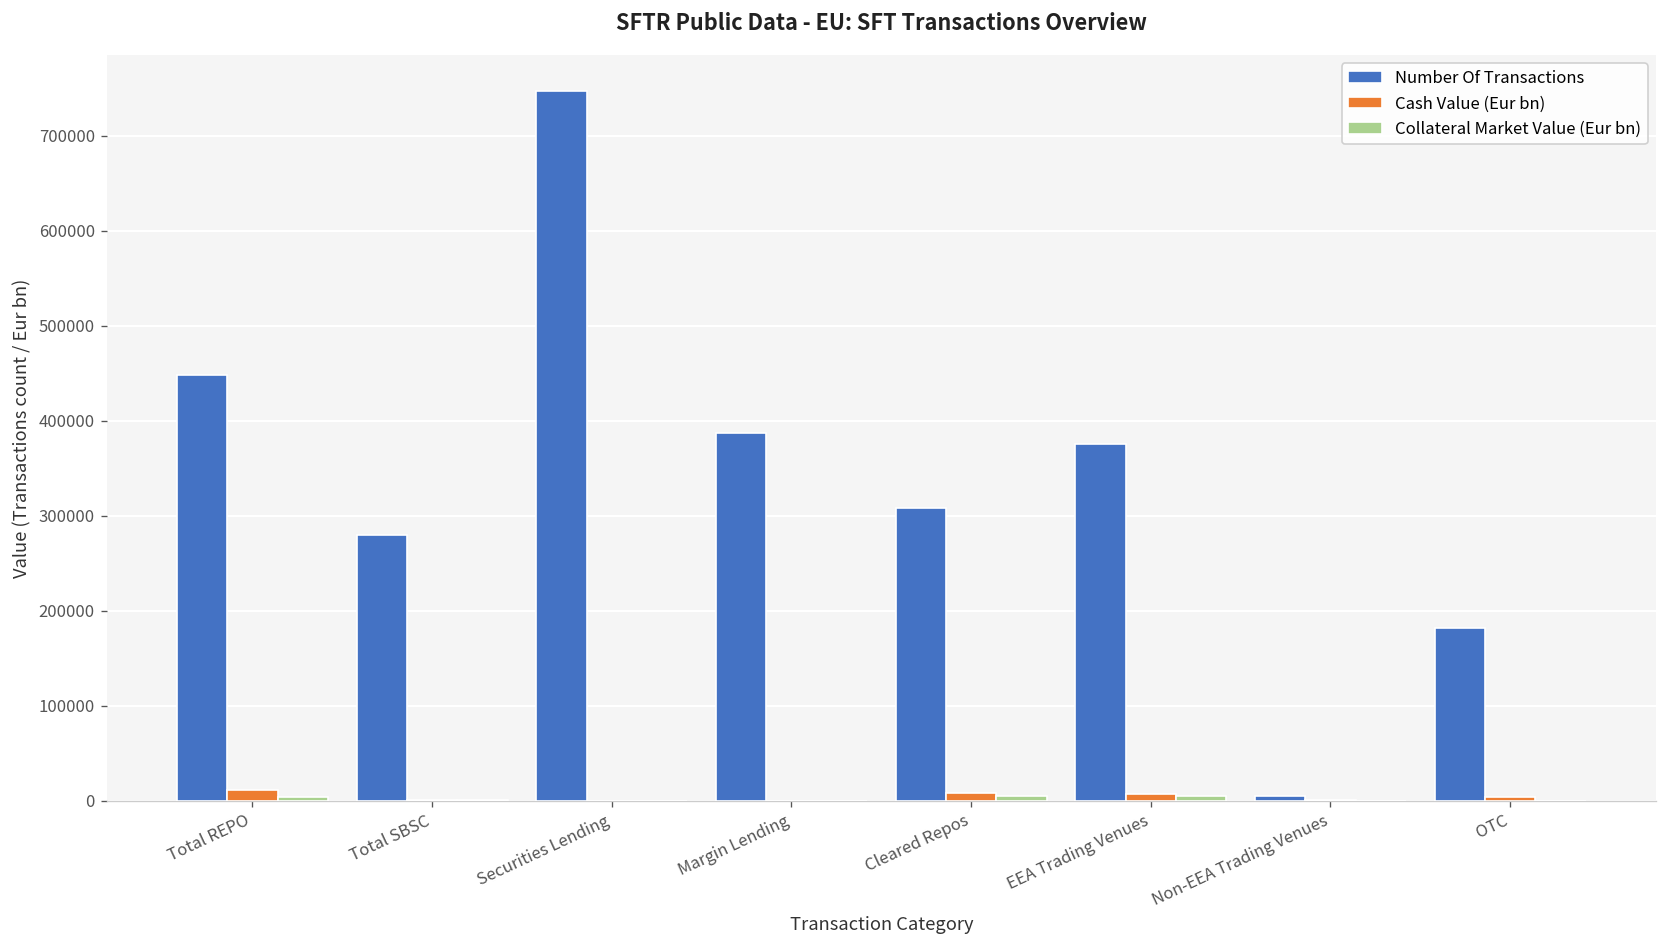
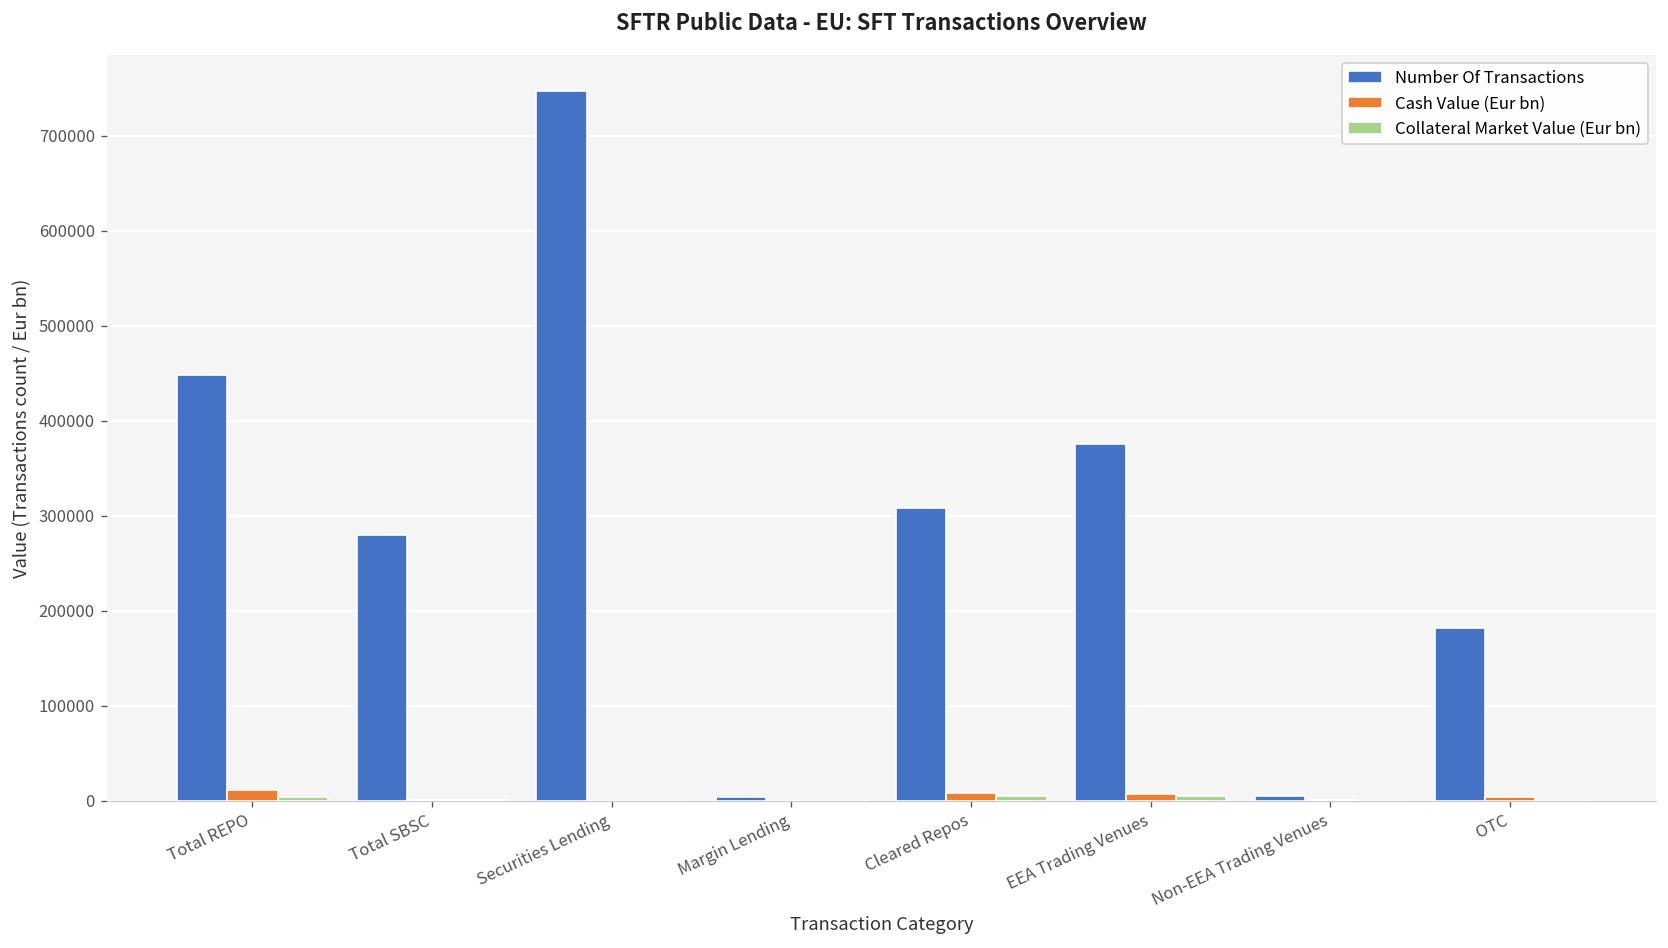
  {
    "Number Of Transactions": {
      "Total REPO": 450000,
      "Total SBSC": 280000,
      "Securities Lending": 750000,
-     "Margin Lending": 390000,
+     "Margin Lending": 0,
      "Cleared Repos": 310000,
      "EEA Trading Venues": 380000,
      "Non-EEA Trading Venues": 10000,
      "OTC": 180000
    },
    "Cash Value (Eur bn)": {
      "Total REPO": 10000,
      "Cleared Repos": 10000,
      "EEA Trading Venues": 10000,
      "OTC": 0
    },
    "Collateral Market Value (Eur bn)": {
      "Total REPO": 0,
      "Cleared Repos": 10000,
      "EEA Trading Venues": 10000
    }
  }
